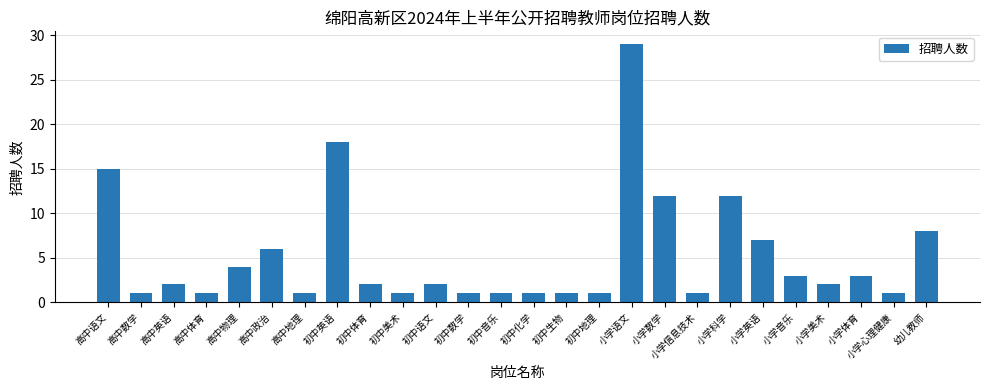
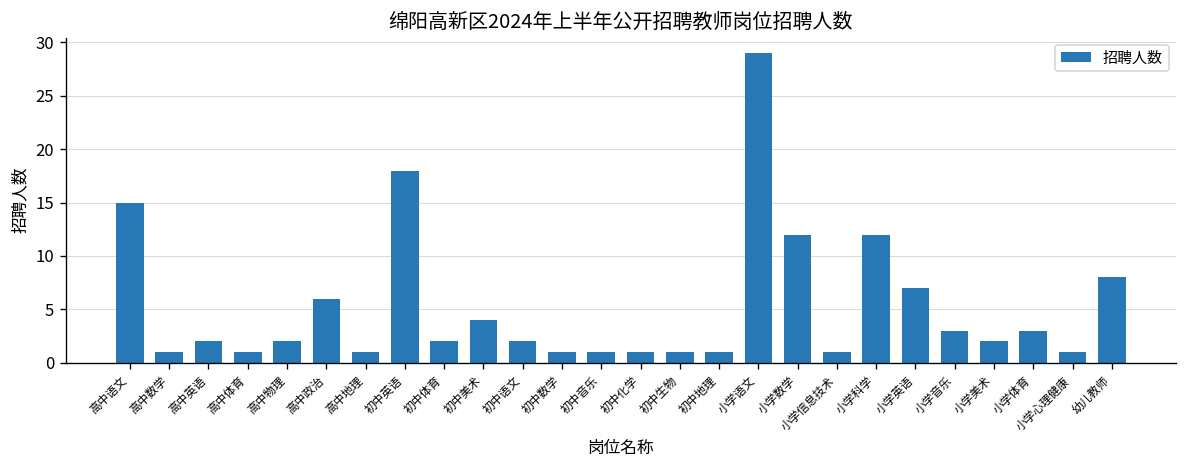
  {
    "高中语文": 15,
    "高中数学": 1,
    "高中英语": 2,
    "高中体育": 1,
-   "高中物理": 4,
+   "高中物理": 2,
    "高中政治": 6,
    "高中地理": 1,
    "初中英语": 18,
    "初中体育": 2,
-   "初中美术": 1,
+   "初中美术": 4,
    "初中语文": 2,
    "初中数学": 1,
    "初中音乐": 1,
    "初中化学": 1,
    "初中生物": 1,
    "初中地理": 1,
    "小学语文": 29,
    "小学数学": 12,
    "小学信息技术": 1,
    "小学科学": 12,
    "小学英语": 7,
    "小学音乐": 3,
    "小学美术": 2,
    "小学体育": 3,
    "小学心理健康": 1,
    "幼儿教师": 8
  }
